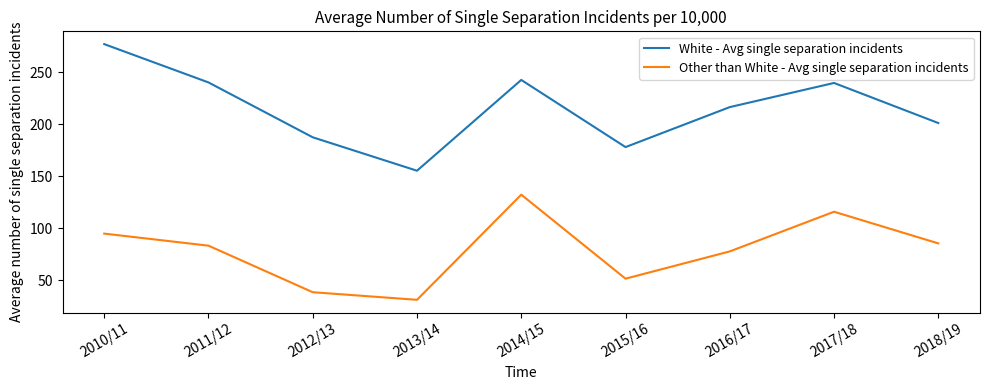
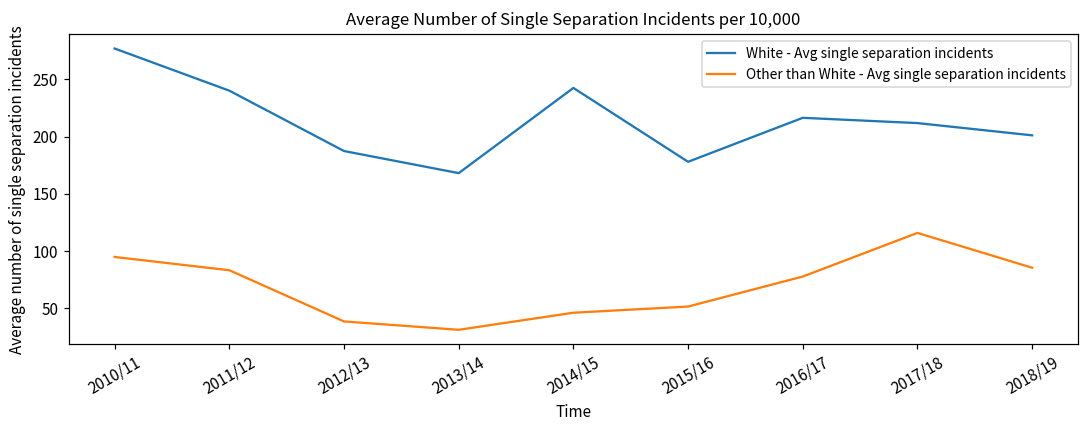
  {
    "White - Avg single separation incidents": {
      "2010/11": 277,
      "2011/12": 240,
      "2012/13": 187,
-     "2013/14": 155,
+     "2013/14": 168,
      "2014/15": 243,
      "2015/16": 178,
      "2016/17": 216,
-     "2017/18": 240,
+     "2017/18": 212,
      "2018/19": 201
    },
    "Other than White - Avg single separation incidents": {
      "2010/11": 95,
      "2011/12": 83,
      "2012/13": 39,
      "2013/14": 31,
-     "2014/15": 132,
+     "2014/15": 46,
      "2015/16": 52,
      "2016/17": 78,
      "2017/18": 116,
      "2018/19": 86
    }
  }
